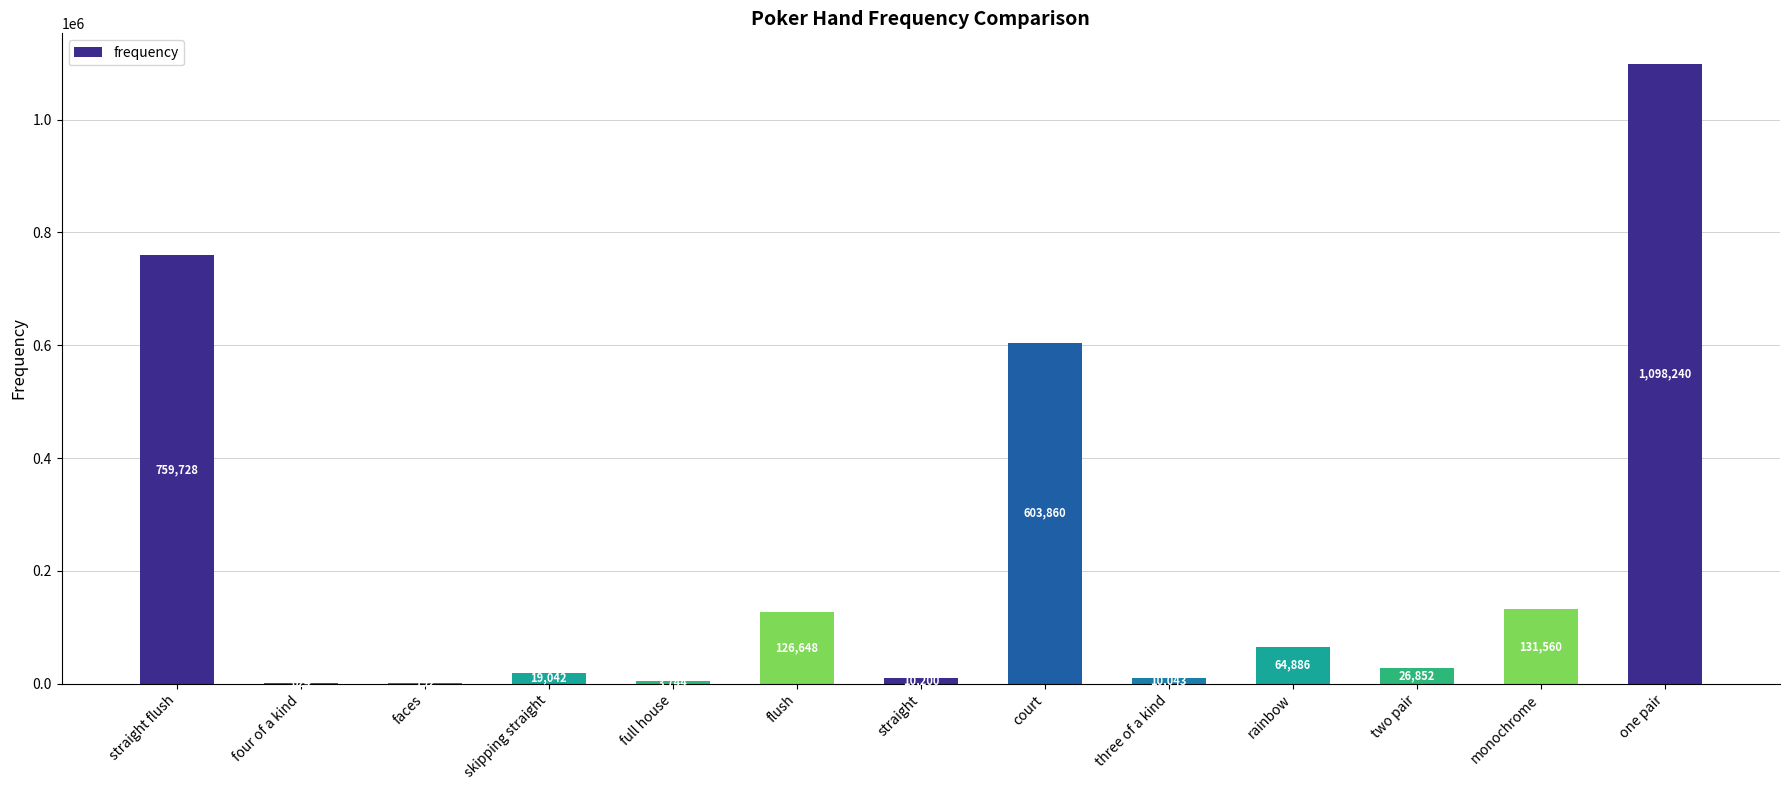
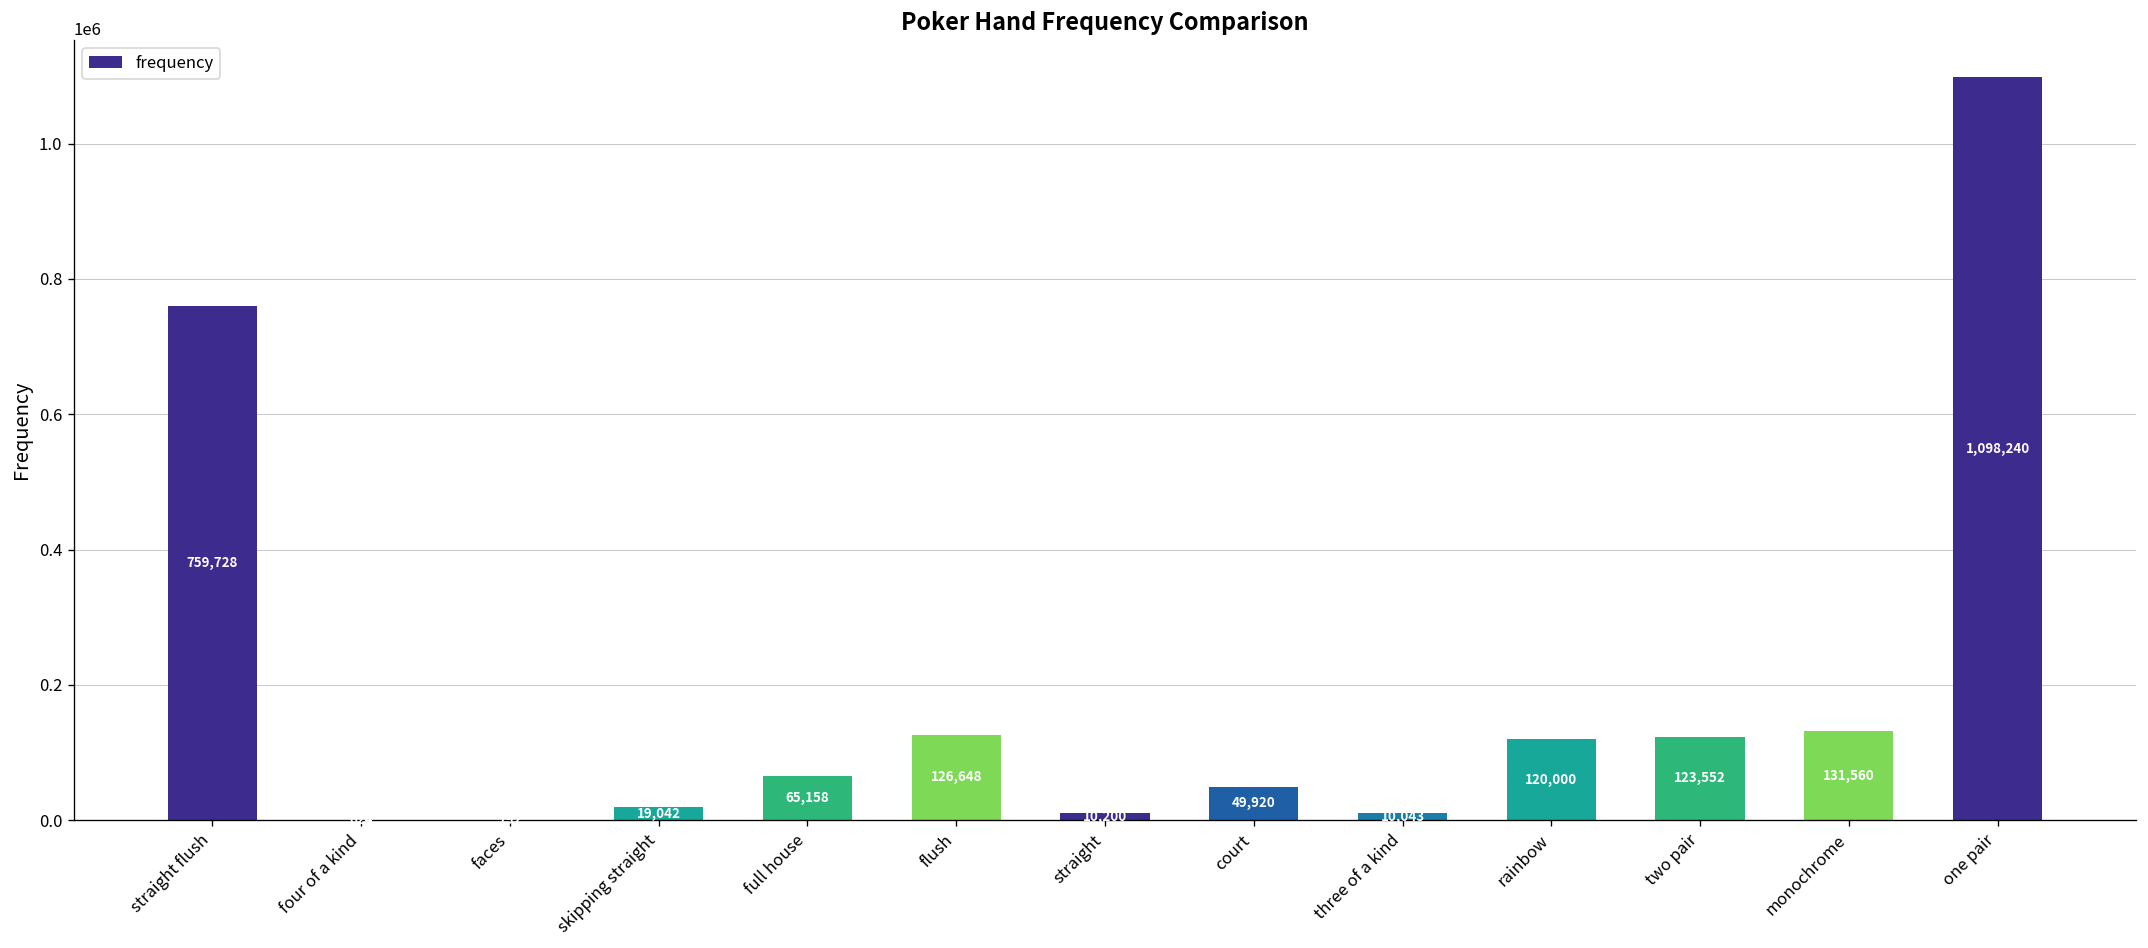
  {
    "straight flush": "759,728",
    "skipping straight": "19,042",
-   "full house": "0",
+   "full house": "70000",
    "flush": "126,648",
-   "court": "603,860",
-   "rainbow": "64,886",
-   "two pair": "26,852",
+   "court": "49,920",
+   "rainbow": "120,000",
+   "two pair": "123,552",
    "monochrome": "131,560",
    "one pair": "1,098,240"
  }
